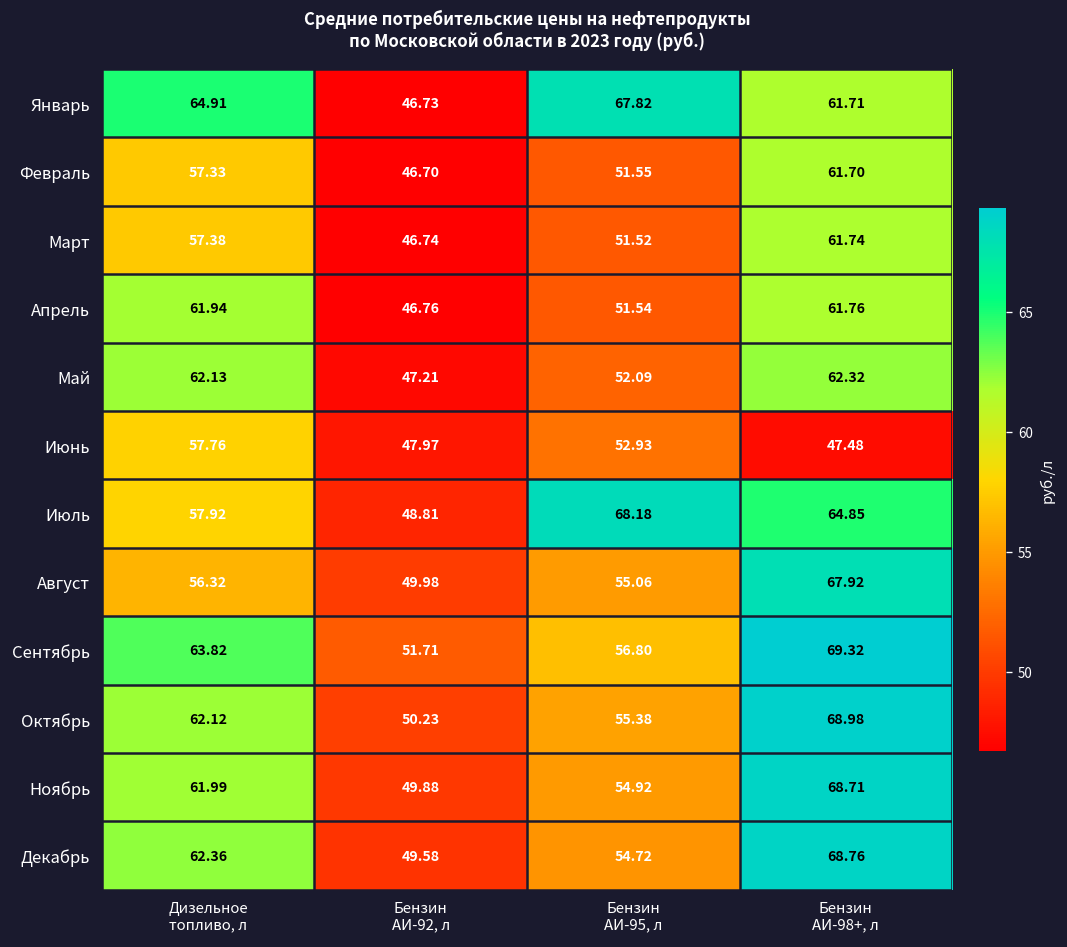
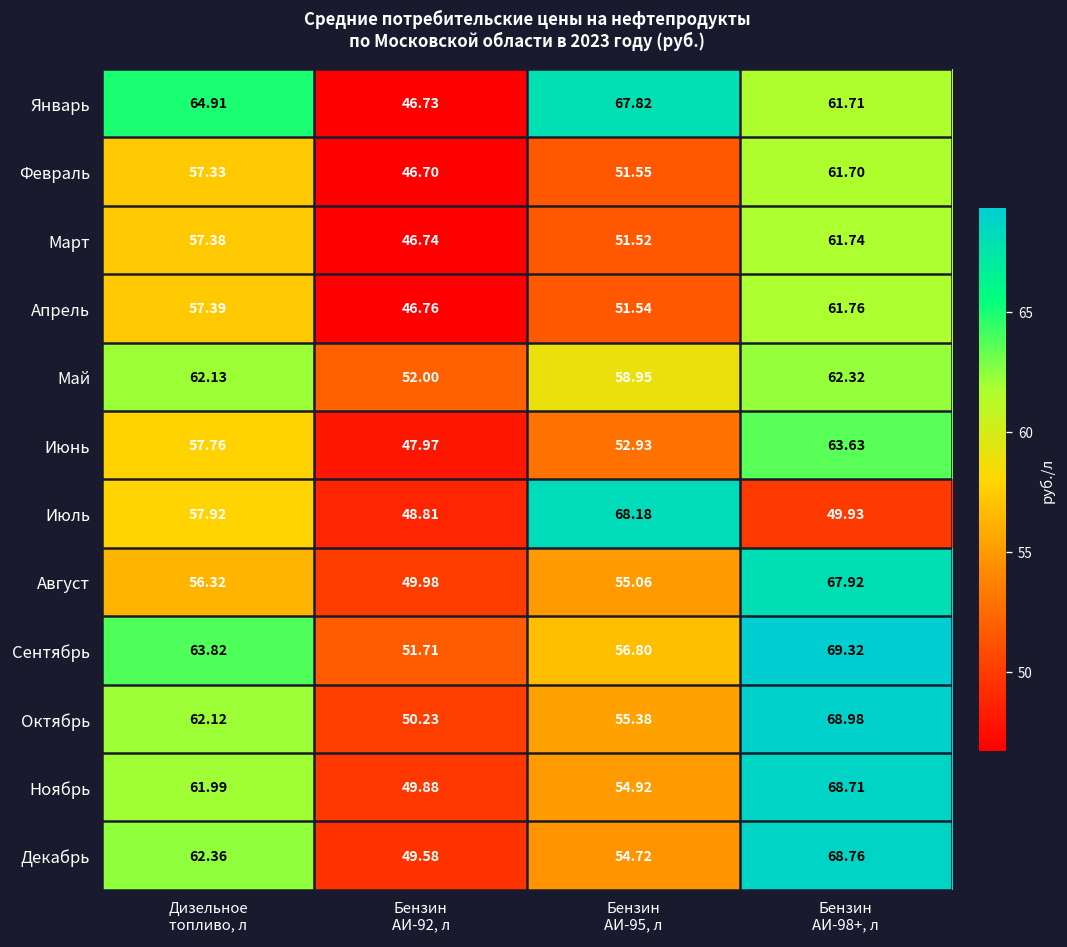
  {
    "Январь": {
      "Дизельное топливо, л": 64.91,
      "Бензин АИ-92, л": 46.73,
      "Бензин АИ-95, л": 67.82,
      "Бензин АИ-98+, л": 61.71
    },
    "Февраль": {
      "Дизельное топливо, л": 57.33,
      "Бензин АИ-92, л": 46.70,
      "Бензин АИ-95, л": 51.55,
      "Бензин АИ-98+, л": 61.70
    },
    "Март": {
      "Дизельное топливо, л": 57.38,
      "Бензин АИ-92, л": 46.74,
      "Бензин АИ-95, л": 51.52,
      "Бензин АИ-98+, л": 61.74
    },
    "Апрель": {
-     "Дизельное топливо, л": 61.94,
+     "Дизельное топливо, л": 57.39,
      "Бензин АИ-92, л": 46.76,
      "Бензин АИ-95, л": 51.54,
      "Бензин АИ-98+, л": 61.76
    },
    "Май": {
      "Дизельное топливо, л": 62.13,
-     "Бензин АИ-92, л": 47.21,
-     "Бензин АИ-95, л": 52.09,
+     "Бензин АИ-92, л": 52.00,
+     "Бензин АИ-95, л": 58.95,
      "Бензин АИ-98+, л": 62.32
    },
    "Июнь": {
      "Дизельное топливо, л": 57.76,
      "Бензин АИ-92, л": 47.97,
      "Бензин АИ-95, л": 52.93,
-     "Бензин АИ-98+, л": 47.48
+     "Бензин АИ-98+, л": 63.63
    },
    "Июль": {
      "Дизельное топливо, л": 57.92,
      "Бензин АИ-92, л": 48.81,
      "Бензин АИ-95, л": 68.18,
-     "Бензин АИ-98+, л": 64.85
+     "Бензин АИ-98+, л": 49.93
    },
    "Август": {
      "Дизельное топливо, л": 56.32,
      "Бензин АИ-92, л": 49.98,
      "Бензин АИ-95, л": 55.06,
      "Бензин АИ-98+, л": 67.92
    },
    "Сентябрь": {
      "Дизельное топливо, л": 63.82,
      "Бензин АИ-92, л": 51.71,
      "Бензин АИ-95, л": 56.80,
      "Бензин АИ-98+, л": 69.32
    },
    "Октябрь": {
      "Дизельное топливо, л": 62.12,
      "Бензин АИ-92, л": 50.23,
      "Бензин АИ-95, л": 55.38,
      "Бензин АИ-98+, л": 68.98
    },
    "Ноябрь": {
      "Дизельное топливо, л": 61.99,
      "Бензин АИ-92, л": 49.88,
      "Бензин АИ-95, л": 54.92,
      "Бензин АИ-98+, л": 68.71
    },
    "Декабрь": {
      "Дизельное топливо, л": 62.36,
      "Бензин АИ-92, л": 49.58,
      "Бензин АИ-95, л": 54.72,
      "Бензин АИ-98+, л": 68.76
    }
  }
